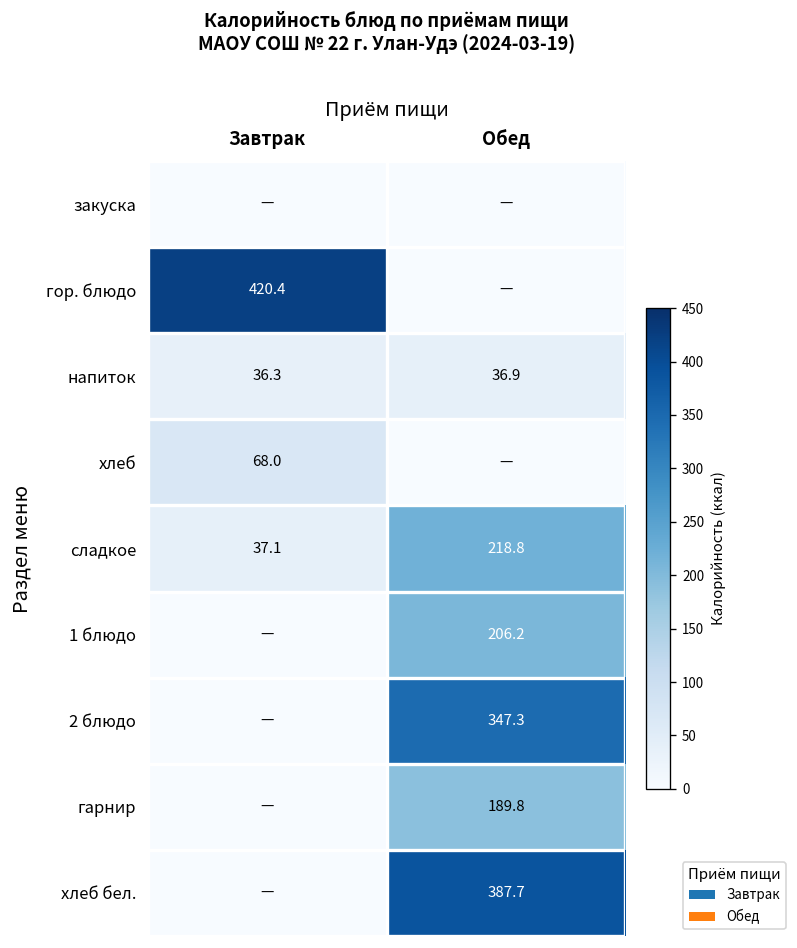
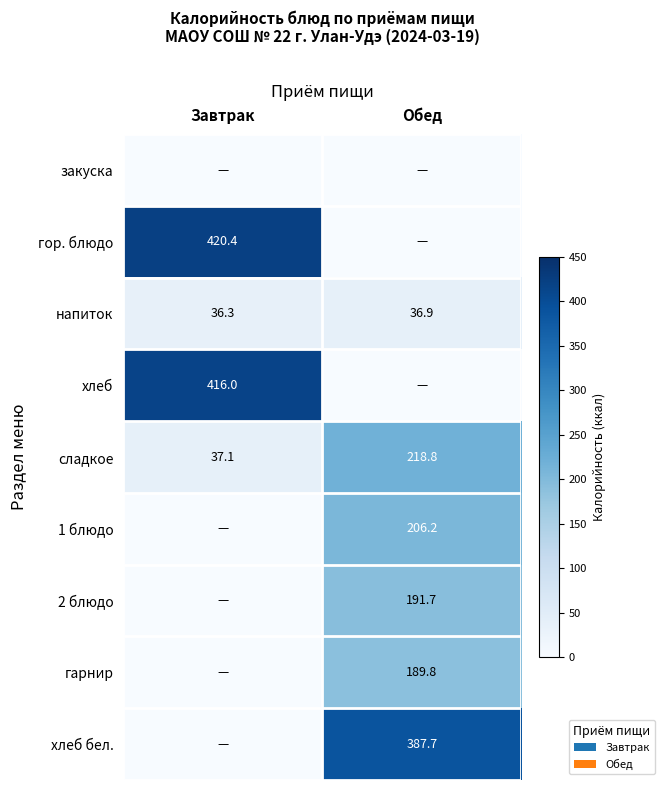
  {
    "гор. блюдо": {
      "Завтрак": 420.4
    },
    "напиток": {
      "Завтрак": 36.3,
      "Обед": 36.9
    },
    "хлеб": {
-     "Завтрак": 68.0
+     "Завтрак": 416.0
    },
    "сладкое": {
      "Завтрак": 37.1,
      "Обед": 218.8
    },
    "1 блюдо": {
      "Обед": 206.2
    },
    "2 блюдо": {
-     "Обед": 347.3
+     "Обед": 191.7
    },
    "гарнир": {
      "Обед": 189.8
    },
    "хлеб бел.": {
      "Обед": 387.7
    }
  }
